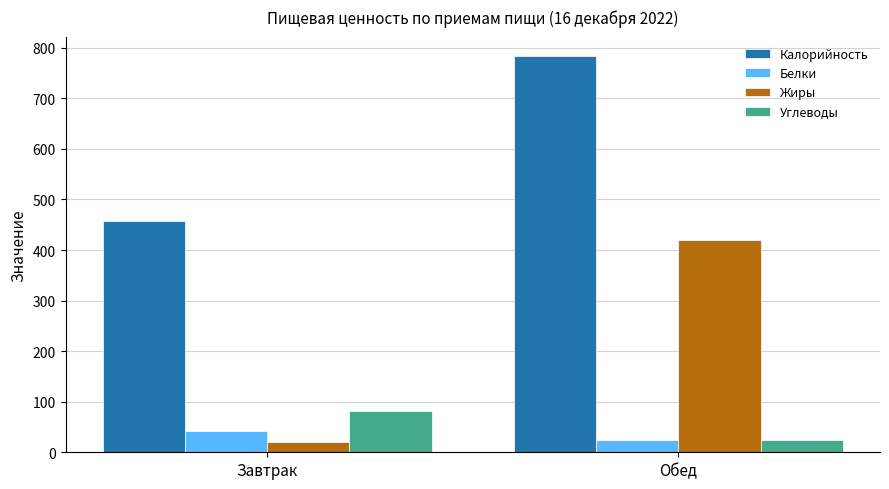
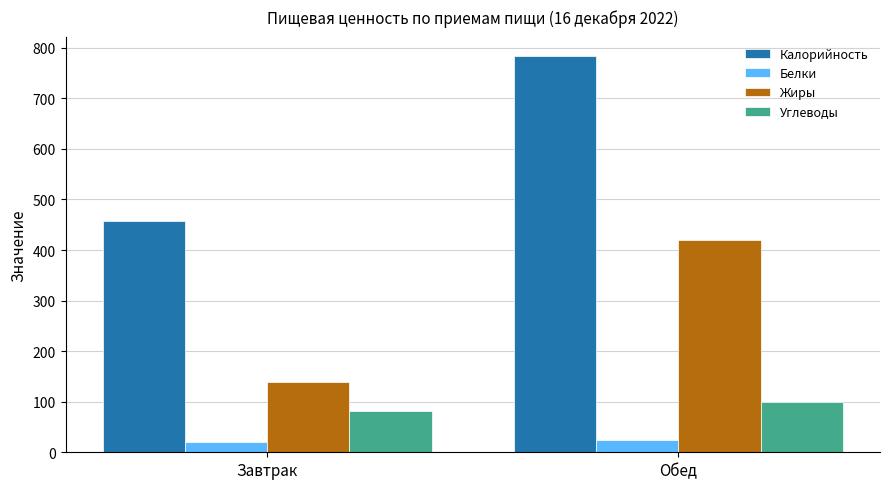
  {
    "Калорийность": {
      "Завтрак": 460,
      "Обед": 780
    },
    "Белки": {
-     "Завтрак": 40,
+     "Завтрак": 20,
      "Обед": 20
    },
    "Жиры": {
-     "Завтрак": 20,
+     "Завтрак": 140,
      "Обед": 420
    },
    "Углеводы": {
      "Завтрак": 80,
-     "Обед": 30
+     "Обед": 100
    }
  }
